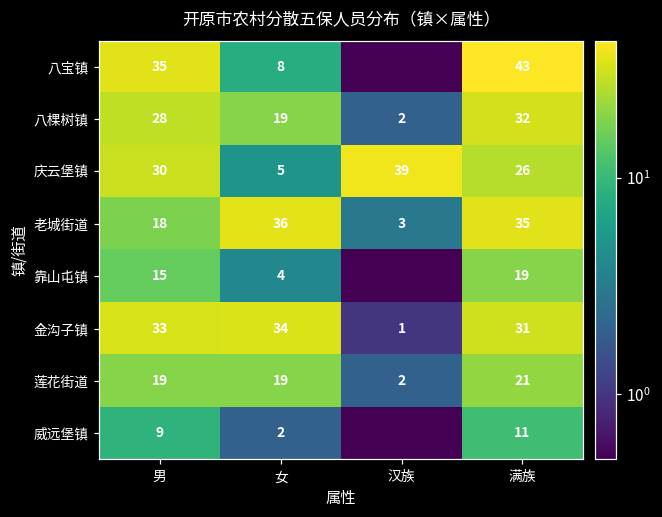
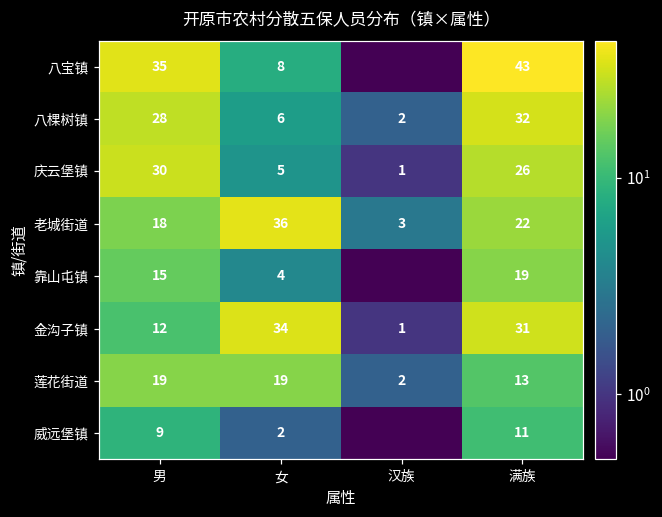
  {
    "八宝镇": {
      "男": 35,
      "女": 8,
      "满族": 43
    },
    "八棵树镇": {
      "男": 28,
-     "女": 19,
+     "女": 6,
      "汉族": 2,
      "满族": 32
    },
    "庆云堡镇": {
      "男": 30,
      "女": 5,
-     "汉族": 39,
+     "汉族": 1,
      "满族": 26
    },
    "老城街道": {
      "男": 18,
      "女": 36,
      "汉族": 3,
-     "满族": 35
+     "满族": 22
    },
    "靠山屯镇": {
      "男": 15,
      "女": 4,
      "满族": 19
    },
    "金沟子镇": {
-     "男": 33,
+     "男": 12,
      "女": 34,
      "汉族": 1,
      "满族": 31
    },
    "莲花街道": {
      "男": 19,
      "女": 19,
      "汉族": 2,
-     "满族": 21
+     "满族": 13
    },
    "威远堡镇": {
      "男": 9,
      "女": 2,
      "满族": 11
    }
  }
